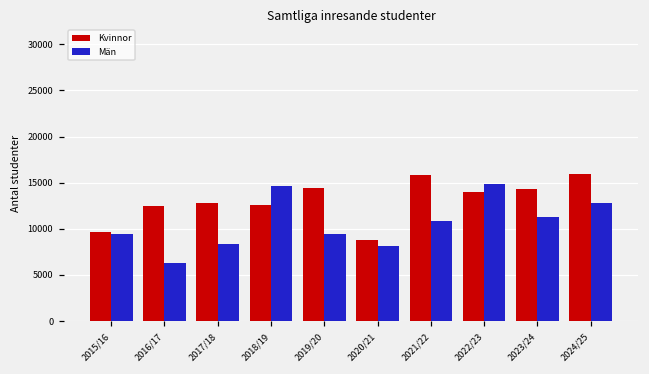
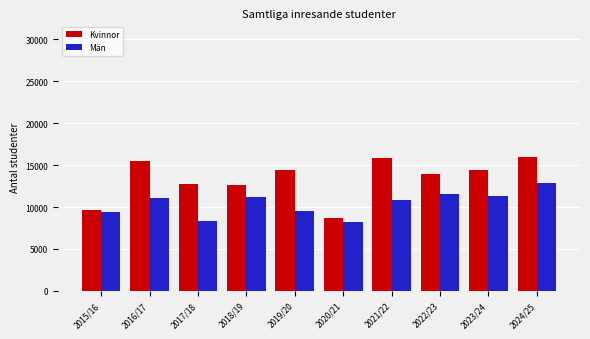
  {
    "Kvinnor": {
      "2015/16": 10000,
-     "2016/17": 12000,
+     "2016/17": 16000,
      "2017/18": 13000,
      "2018/19": 13000,
      "2019/20": 14000,
      "2020/21": 9000,
      "2021/22": 16000,
      "2022/23": 14000,
      "2023/24": 14000,
      "2024/25": 16000
    },
    "Män": {
      "2015/16": 9000,
-     "2016/17": 6000,
+     "2016/17": 11000,
      "2017/18": 8000,
-     "2018/19": 15000,
+     "2018/19": 11000,
      "2019/20": 9000,
      "2020/21": 8000,
      "2021/22": 11000,
-     "2022/23": 15000,
+     "2022/23": 12000,
      "2023/24": 11000,
      "2024/25": 13000
    }
  }
